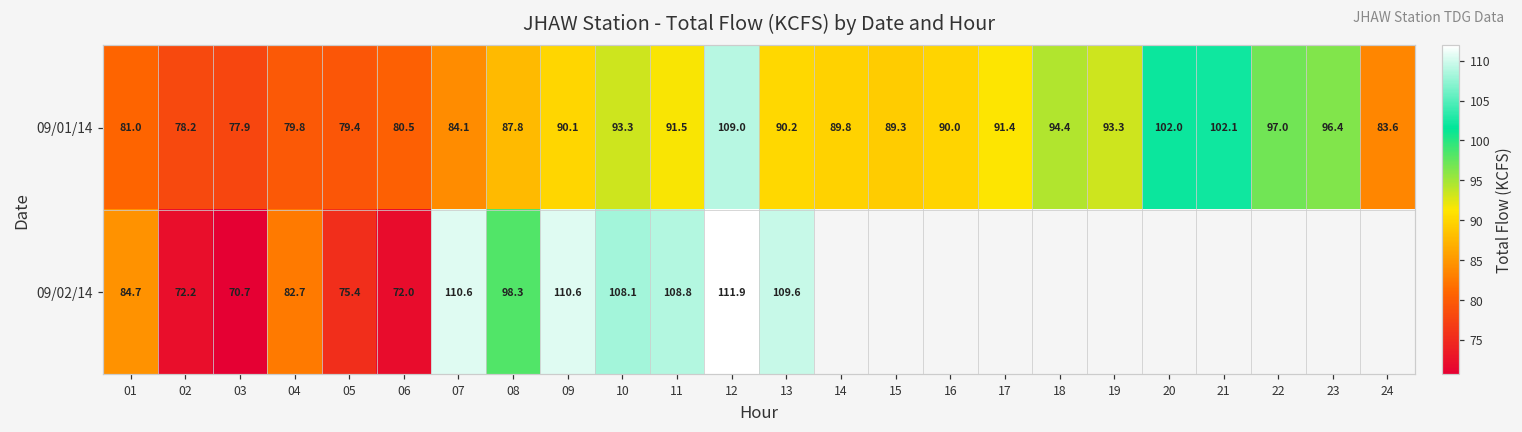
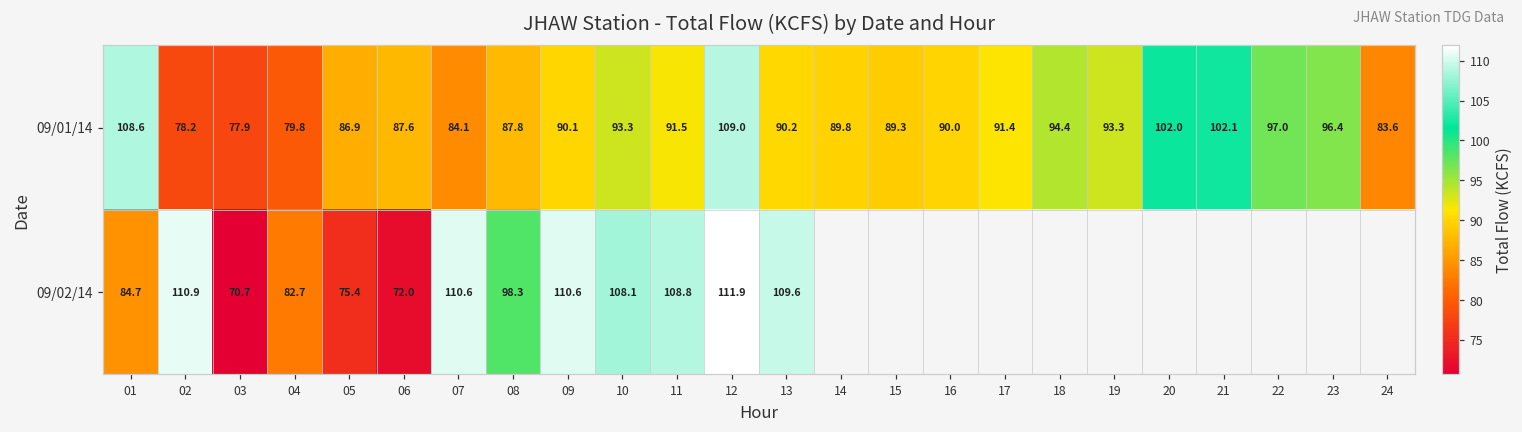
  {
    "09/01/14": {
-     "01": 81.0,
+     "01": 108.6,
      "02": 78.2,
      "03": 77.9,
      "04": 79.8,
-     "05": 79.4,
-     "06": 80.5,
+     "05": 86.9,
+     "06": 87.6,
      "07": 84.1,
      "08": 87.8,
      "09": 90.1,
      "10": 93.3,
      "11": 91.5,
      "12": 109.0,
      "13": 90.2,
      "14": 89.8,
      "15": 89.3,
      "16": 90.0,
      "17": 91.4,
      "18": 94.4,
      "19": 93.3,
      "20": 102.0,
      "21": 102.1,
      "22": 97.0,
      "23": 96.4,
      "24": 83.6
    },
    "09/02/14": {
      "01": 84.7,
-     "02": 72.2,
+     "02": 110.9,
      "03": 70.7,
      "04": 82.7,
      "05": 75.4,
      "06": 72.0,
      "07": 110.6,
      "08": 98.3,
      "09": 110.6,
      "10": 108.1,
      "11": 108.8,
      "12": 111.9,
      "13": 109.6
    }
  }
